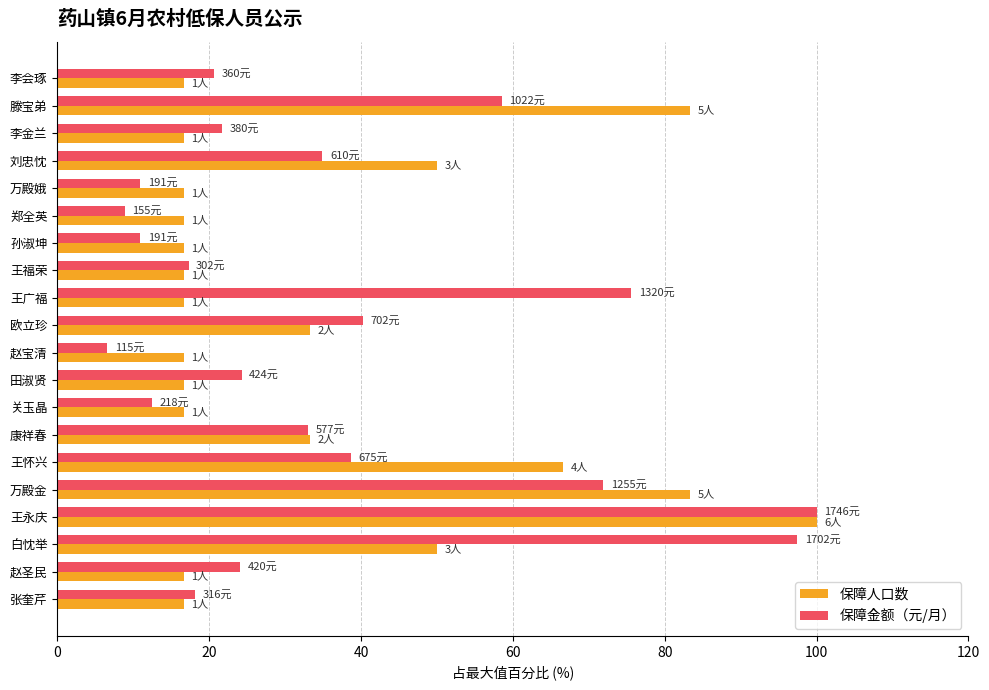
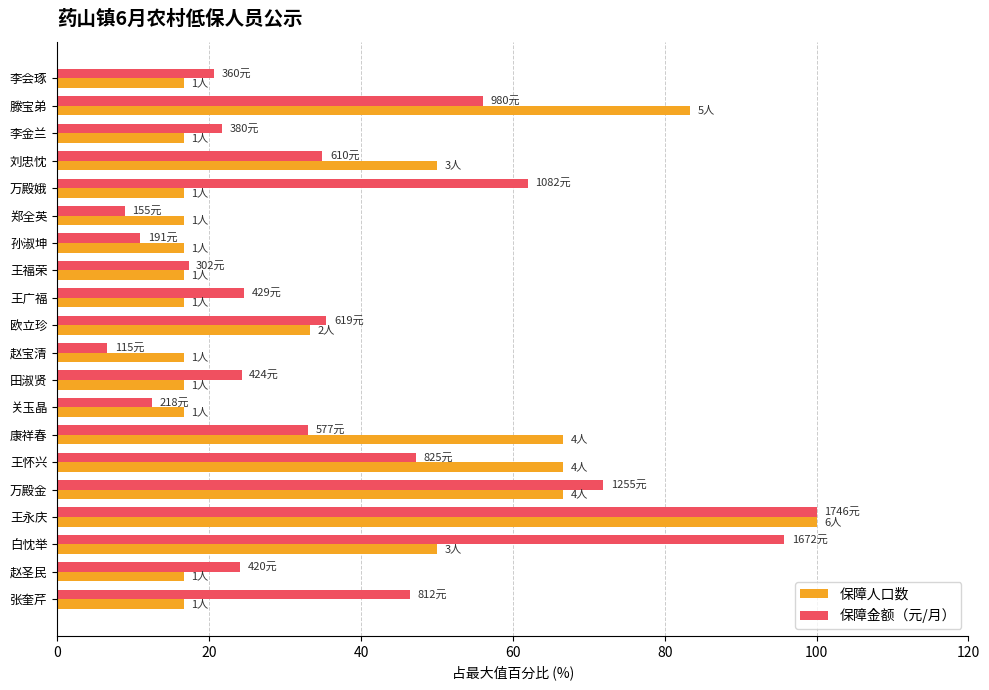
  {
    "保障人口数": {
-     "康祥春": "2人",
-     "万殿金": "5人"
+     "康祥春": "4人",
+     "万殿金": "4人"
    },
    "保障金额（元/月）": {
-     "滕宝弟": "1022元",
-     "万殿娥": "191元",
-     "王广福": "1320元",
-     "欧立珍": "702元",
-     "王怀兴": "675元",
-     "白忱举": "1702元",
-     "张奎芹": "316元"
+     "滕宝弟": "980元",
+     "万殿娥": "1082元",
+     "王广福": "429元",
+     "欧立珍": "619元",
+     "王怀兴": "825元",
+     "白忱举": "1672元",
+     "张奎芹": "812元"
    }
  }
